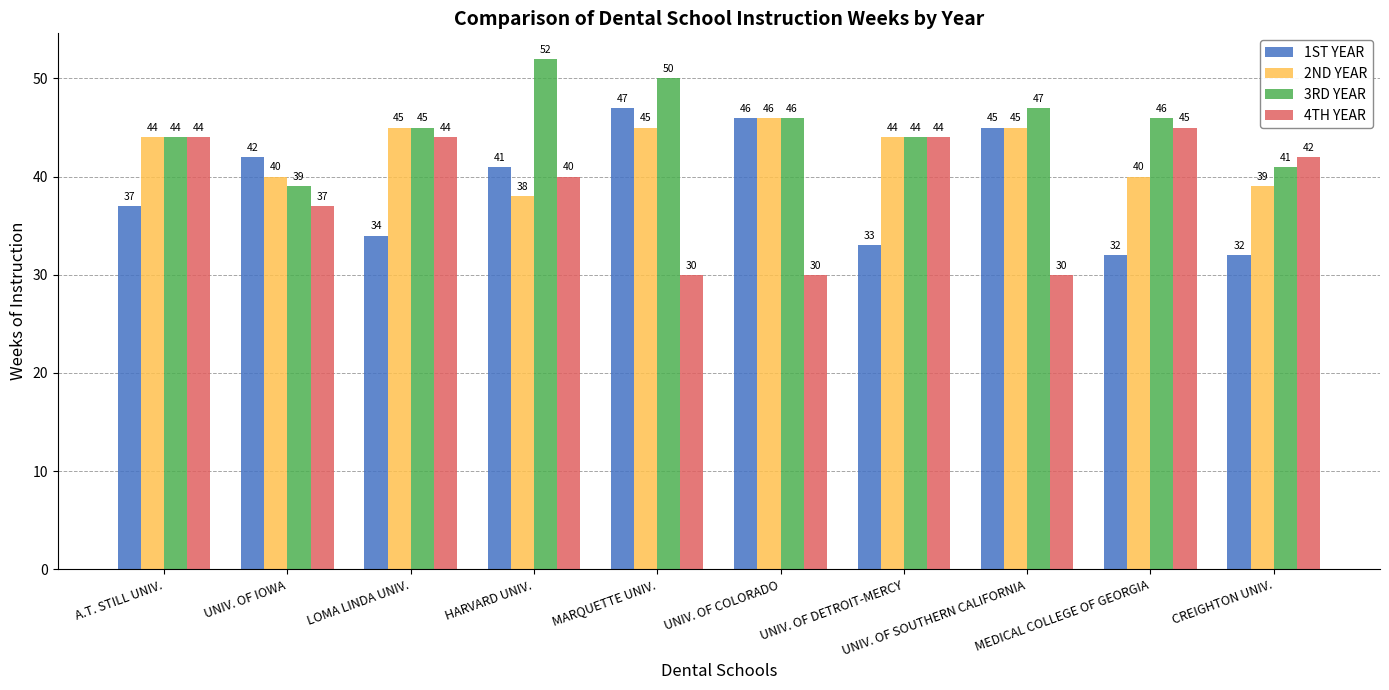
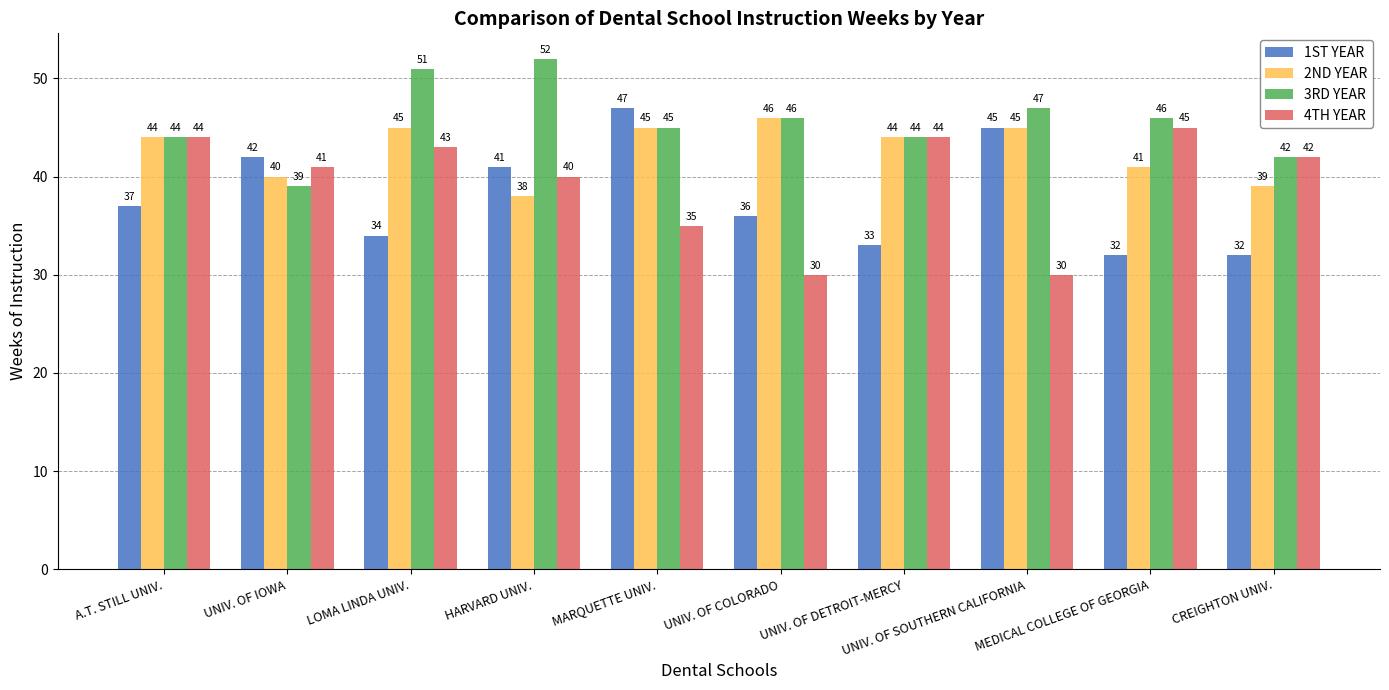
  {
    "1ST YEAR": {
      "A.T. STILL UNIV.": 37,
      "UNIV. OF IOWA": 42,
      "LOMA LINDA UNIV.": 34,
      "HARVARD UNIV.": 41,
      "MARQUETTE UNIV.": 47,
-     "UNIV. OF COLORADO": 46,
+     "UNIV. OF COLORADO": 36,
      "UNIV. OF DETROIT-MERCY": 33,
      "UNIV. OF SOUTHERN CALIFORNIA": 45,
      "MEDICAL COLLEGE OF GEORGIA": 32,
      "CREIGHTON UNIV.": 32
    },
    "2ND YEAR": {
      "A.T. STILL UNIV.": 44,
      "UNIV. OF IOWA": 40,
      "LOMA LINDA UNIV.": 45,
      "HARVARD UNIV.": 38,
      "MARQUETTE UNIV.": 45,
      "UNIV. OF COLORADO": 46,
      "UNIV. OF DETROIT-MERCY": 44,
      "UNIV. OF SOUTHERN CALIFORNIA": 45,
-     "MEDICAL COLLEGE OF GEORGIA": 40,
+     "MEDICAL COLLEGE OF GEORGIA": 41,
      "CREIGHTON UNIV.": 39
    },
    "3RD YEAR": {
      "A.T. STILL UNIV.": 44,
      "UNIV. OF IOWA": 39,
-     "LOMA LINDA UNIV.": 45,
+     "LOMA LINDA UNIV.": 51,
      "HARVARD UNIV.": 52,
-     "MARQUETTE UNIV.": 50,
+     "MARQUETTE UNIV.": 45,
      "UNIV. OF COLORADO": 46,
      "UNIV. OF DETROIT-MERCY": 44,
      "UNIV. OF SOUTHERN CALIFORNIA": 47,
      "MEDICAL COLLEGE OF GEORGIA": 46,
-     "CREIGHTON UNIV.": 41
+     "CREIGHTON UNIV.": 42
    },
    "4TH YEAR": {
      "A.T. STILL UNIV.": 44,
-     "UNIV. OF IOWA": 37,
-     "LOMA LINDA UNIV.": 44,
+     "UNIV. OF IOWA": 41,
+     "LOMA LINDA UNIV.": 43,
      "HARVARD UNIV.": 40,
-     "MARQUETTE UNIV.": 30,
+     "MARQUETTE UNIV.": 35,
      "UNIV. OF COLORADO": 30,
      "UNIV. OF DETROIT-MERCY": 44,
      "UNIV. OF SOUTHERN CALIFORNIA": 30,
      "MEDICAL COLLEGE OF GEORGIA": 45,
      "CREIGHTON UNIV.": 42
    }
  }
